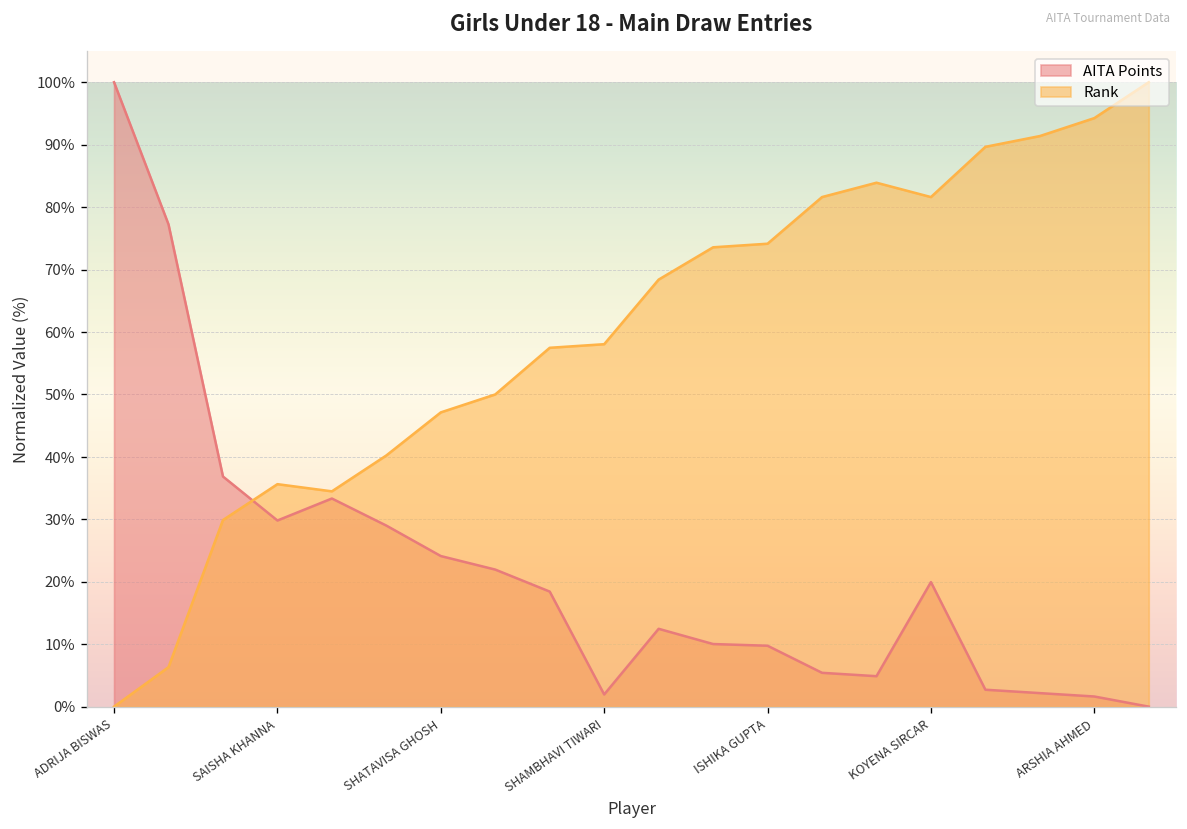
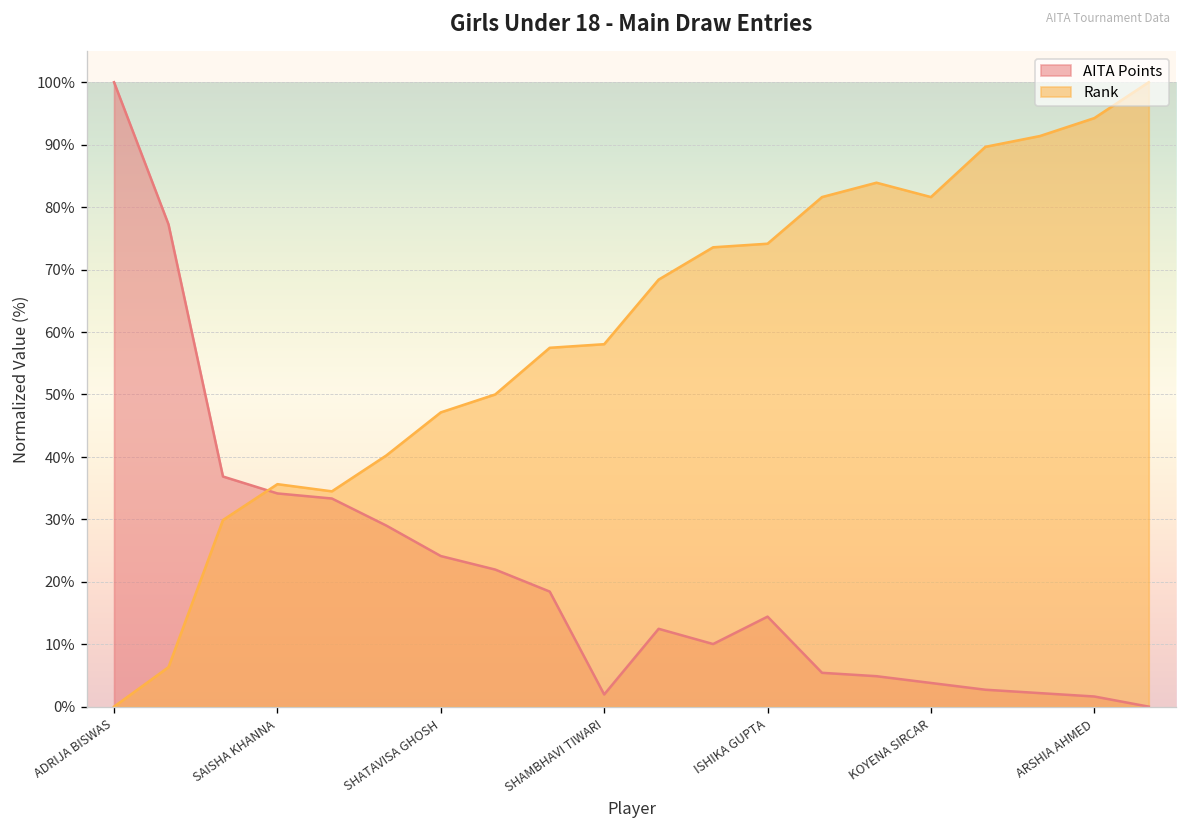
  {
    "AITA Points": {
      "ADRIJA BISWAS": "100%",
-     "SAISHA KHANNA": "30%",
+     "SAISHA KHANNA": "34%",
      "SHATAVISA GHOSH": "24%",
      "SHAMBHAVI TIWARI": "2%",
-     "ISHIKA GUPTA": "10%",
-     "KOYENA SIRCAR": "20%",
+     "ISHIKA GUPTA": "14%",
+     "KOYENA SIRCAR": "4%",
      "ARSHIA AHMED": "2%"
    },
    "Rank": {
      "ADRIJA BISWAS": "0%",
      "SAISHA KHANNA": "36%",
      "SHATAVISA GHOSH": "47%",
      "SHAMBHAVI TIWARI": "58%",
      "ISHIKA GUPTA": "74%",
      "KOYENA SIRCAR": "82%",
      "ARSHIA AHMED": "94%"
    }
  }
